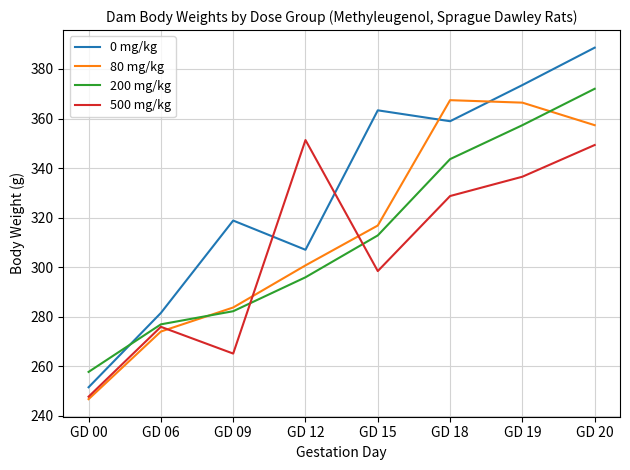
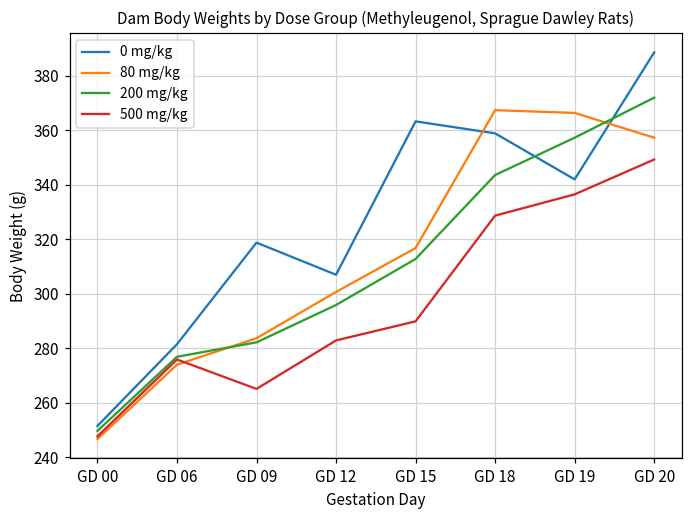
  {
    "0 mg/kg": {
      "GD 00": 252,
      "GD 06": 282,
      "GD 09": 319,
      "GD 12": 307,
      "GD 15": 363,
      "GD 18": 359,
-     "GD 19": 374,
+     "GD 19": 342,
      "GD 20": 389
    },
    "80 mg/kg": {
      "GD 06": 274,
      "GD 09": 284,
      "GD 12": 301,
      "GD 15": 317,
      "GD 18": 367,
      "GD 19": 366,
      "GD 20": 357
    },
    "200 mg/kg": {
-     "GD 00": 258,
+     "GD 00": 250,
      "GD 09": 282,
      "GD 12": 296,
      "GD 15": 313,
      "GD 18": 344,
      "GD 19": 357,
      "GD 20": 372
    },
    "500 mg/kg": {
      "GD 09": 265,
-     "GD 12": 351,
-     "GD 15": 298,
+     "GD 12": 283,
+     "GD 15": 290,
      "GD 18": 329,
      "GD 19": 337,
      "GD 20": 349
    }
  }
